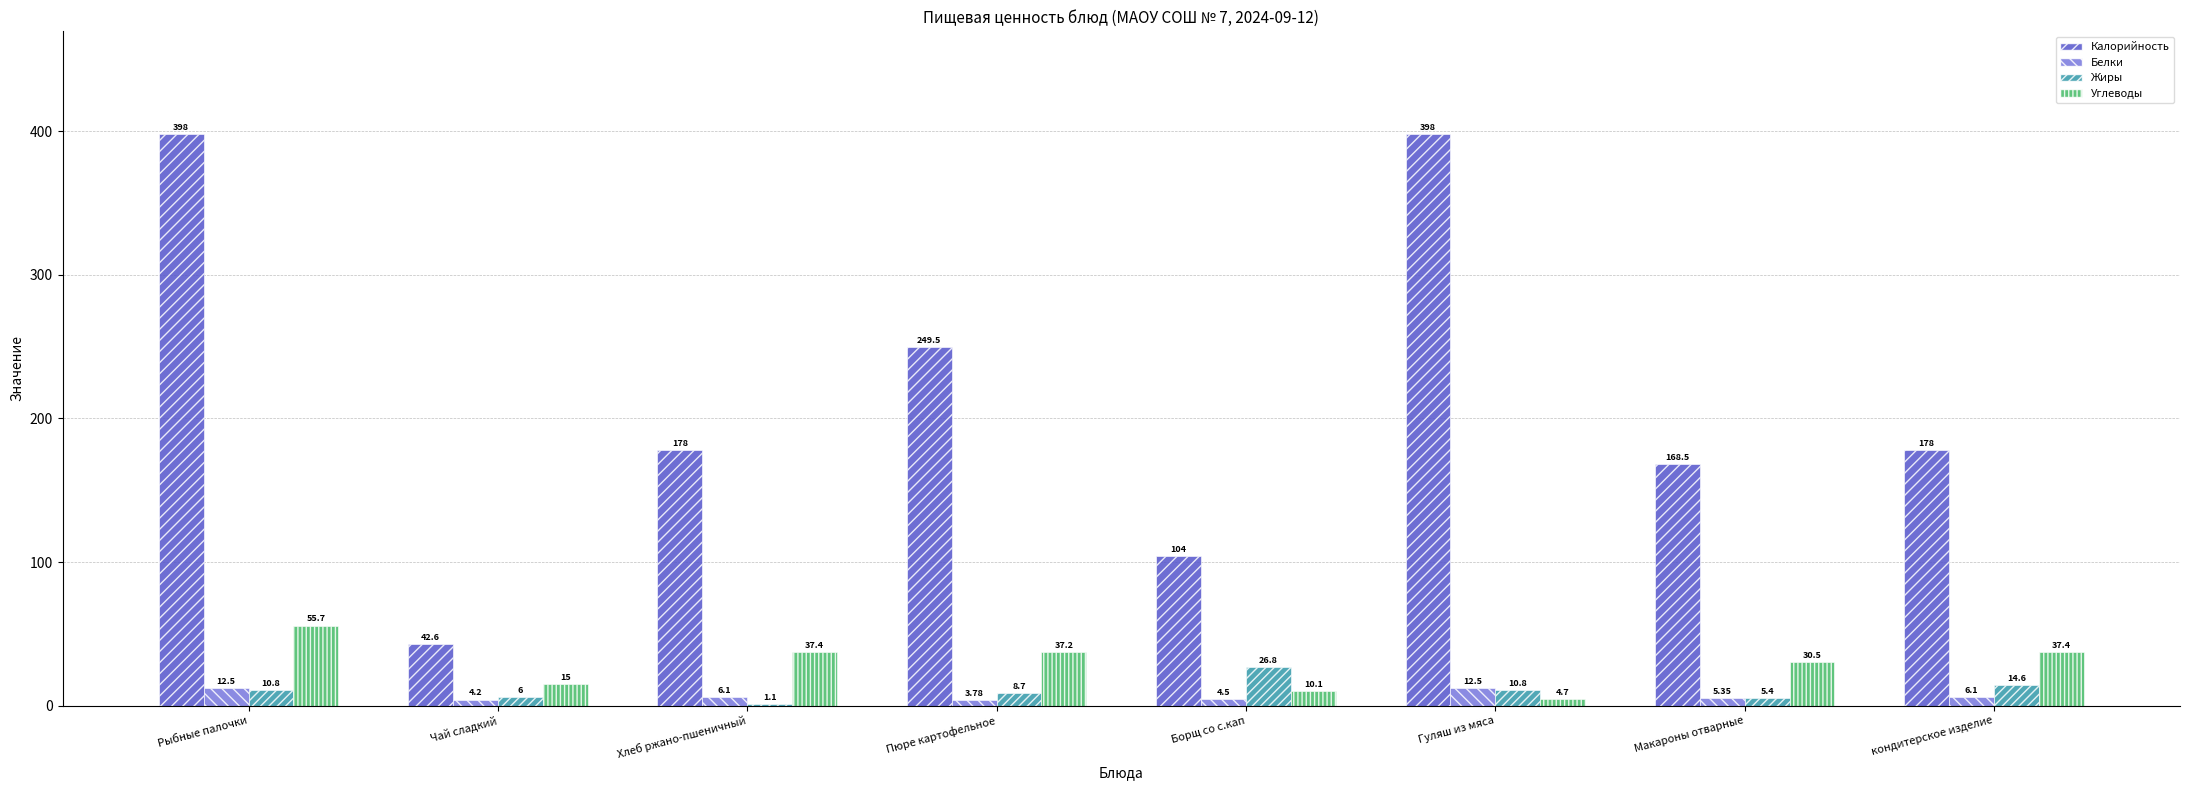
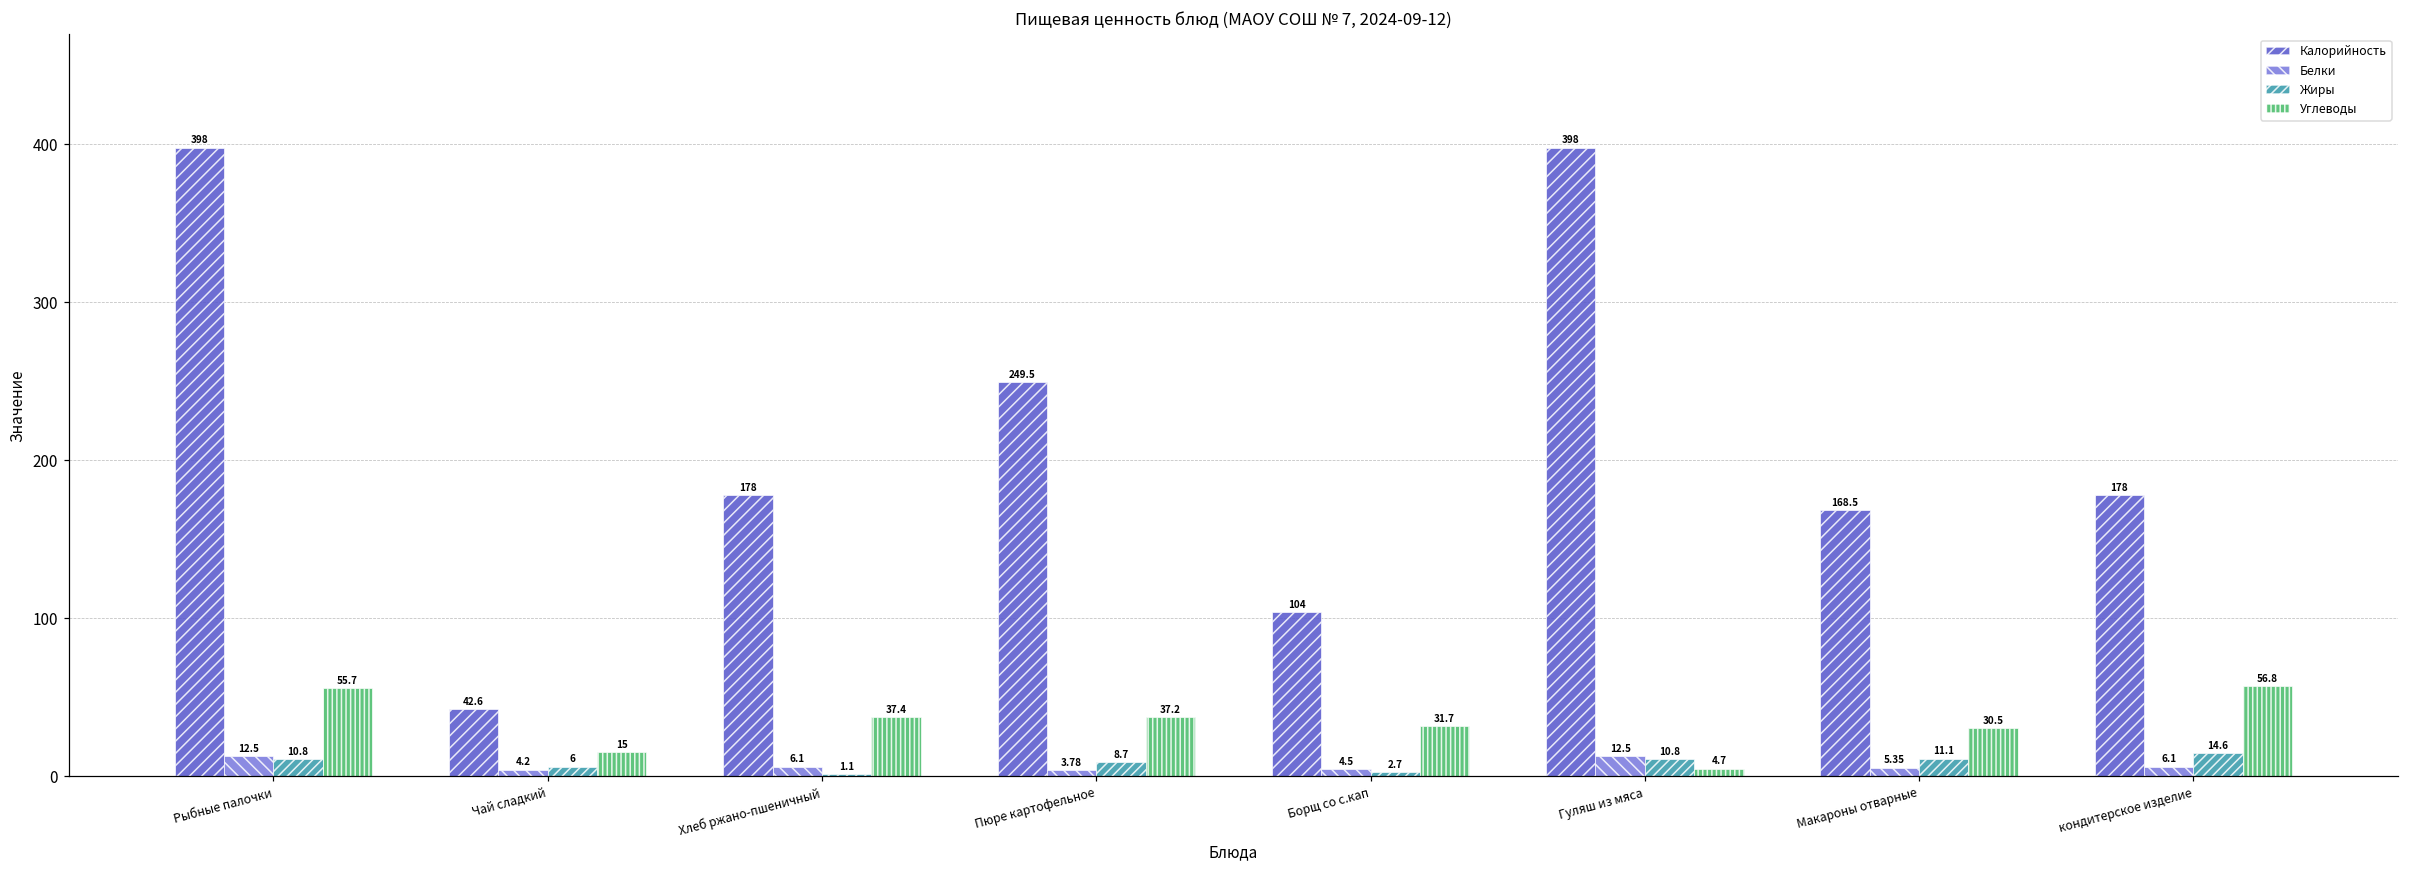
  {
    "Жиры": {
      "Рыбные палочки": 10.8,
      "Чай сладкий": 6,
      "Хлеб ржано-пшеничный": 1.1,
      "Пюре картофельное": 8.7,
-     "Борщ со с.кап": 26.8,
+     "Борщ со с.кап": 2.7,
      "Гуляш из мяса": 10.8,
-     "Макароны отварные": 5.4,
+     "Макароны отварные": 11.1,
      "кондитерское изделие": 14.6
    },
    "Углеводы": {
      "Рыбные палочки": 55.7,
      "Чай сладкий": 15,
      "Хлеб ржано-пшеничный": 37.4,
      "Пюре картофельное": 37.2,
-     "Борщ со с.кап": 10.1,
+     "Борщ со с.кап": 31.7,
      "Гуляш из мяса": 4.7,
      "Макароны отварные": 30.5,
-     "кондитерское изделие": 37.4
+     "кондитерское изделие": 56.8
    }
  }
